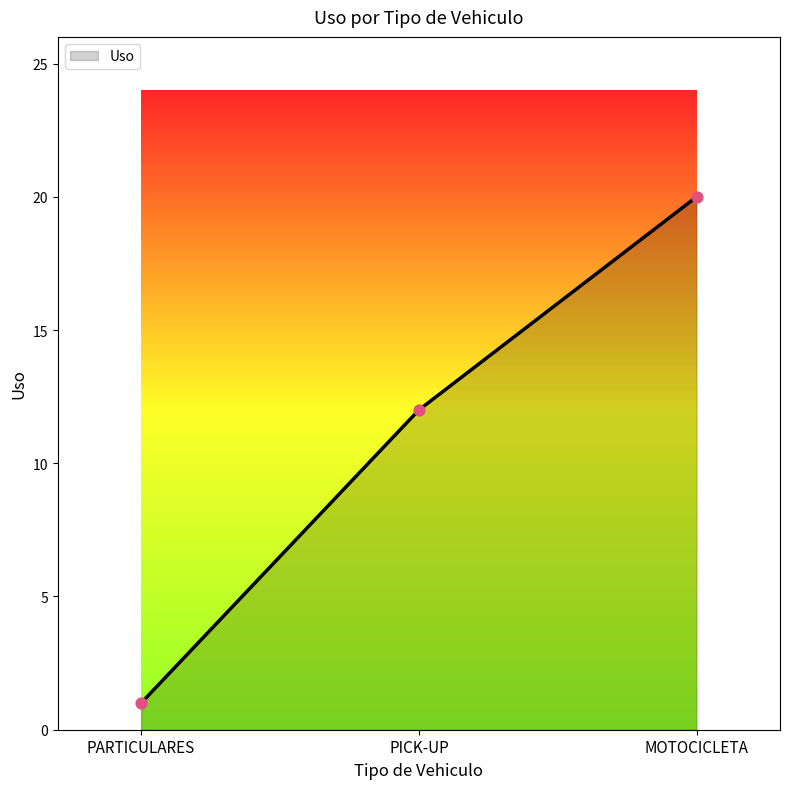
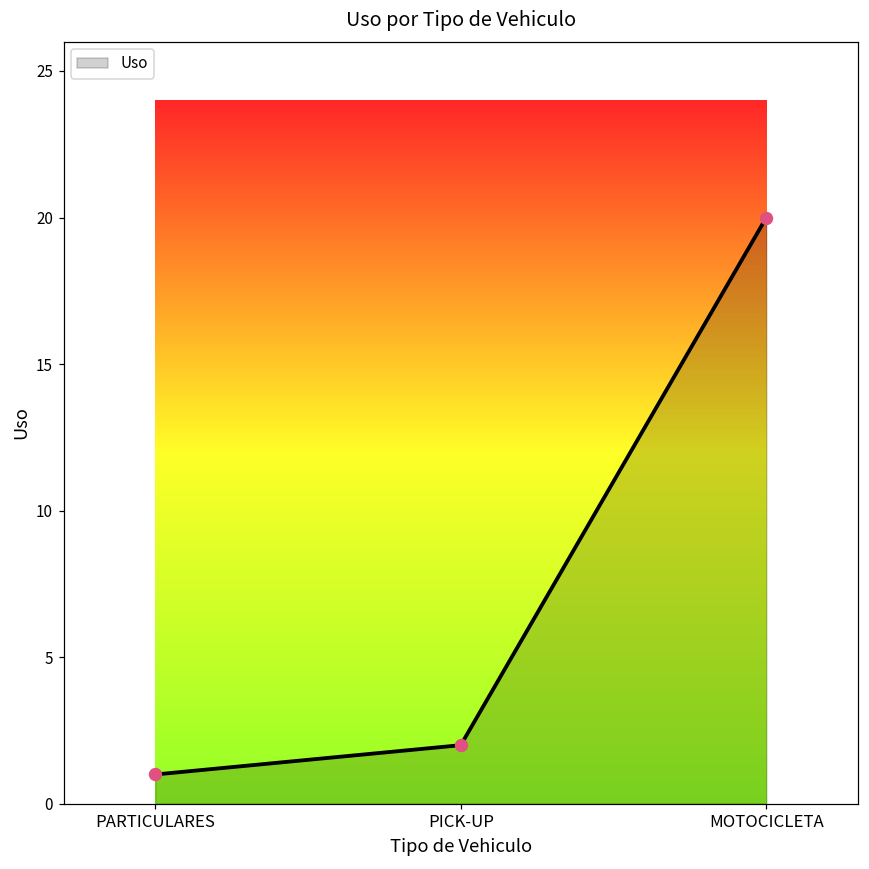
  {
    "PARTICULARES": 1,
-   "PICK-UP": 12,
+   "PICK-UP": 2,
    "MOTOCICLETA": 20
  }
